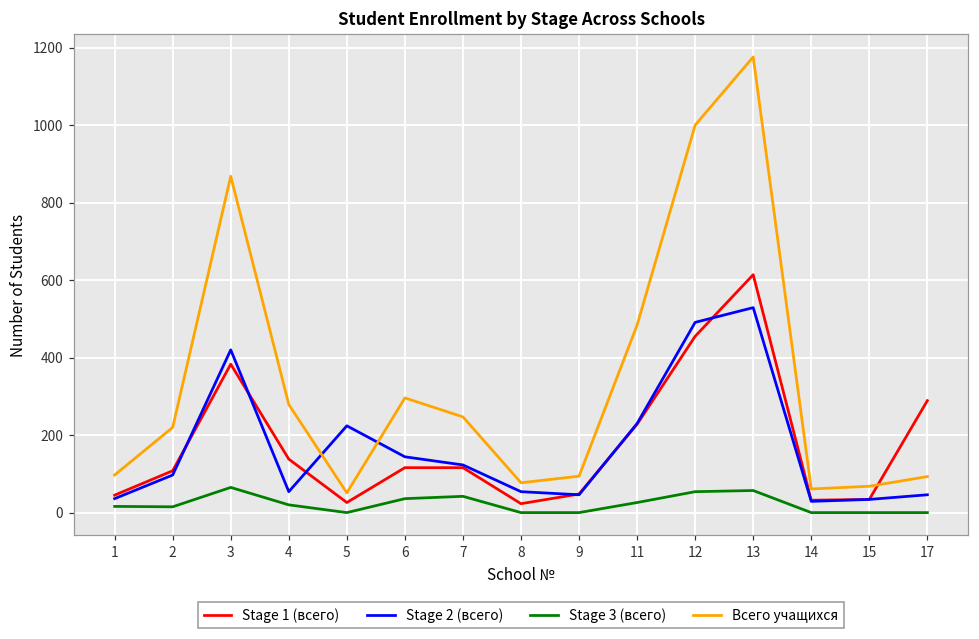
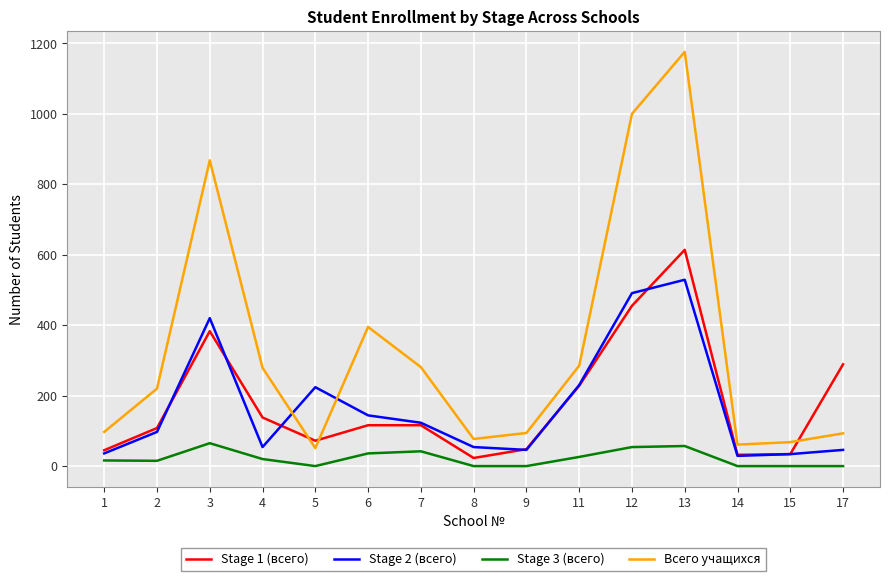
  {
    "Stage 1 (всего)": {
      "1": 50,
      "2": 110,
      "3": 380,
      "4": 140,
-     "5": 30,
+     "5": 70,
      "6": 120,
      "8": 20,
      "12": 460,
      "13": 610,
      "17": 290
    },
    "Stage 2 (всего)": {
      "1": 40,
      "2": 100,
      "3": 420,
      "4": 50,
      "5": 220,
      "6": 140,
      "8": 50,
      "12": 490,
      "13": 530,
      "17": 50
    },
    "Stage 3 (всего)": {
      "1": 20,
      "2": 20,
      "3": 70,
      "4": 20,
      "5": 0,
      "6": 40,
      "7": 40,
      "8": 0,
      "9": 0,
      "11": 30,
      "12": 50,
      "13": 60,
      "14": 0,
      "15": 0,
      "17": 0
    },
    "Всего учащихся": {
      "1": 100,
      "2": 220,
      "3": 870,
      "4": 280,
      "5": 50,
-     "6": 300,
-     "7": 250,
+     "6": 400,
+     "7": 280,
      "8": 80,
      "9": 90,
-     "11": 480,
+     "11": 290,
      "12": 1000,
      "13": 1180,
      "14": 60,
      "15": 70,
      "17": 90
    }
  }
